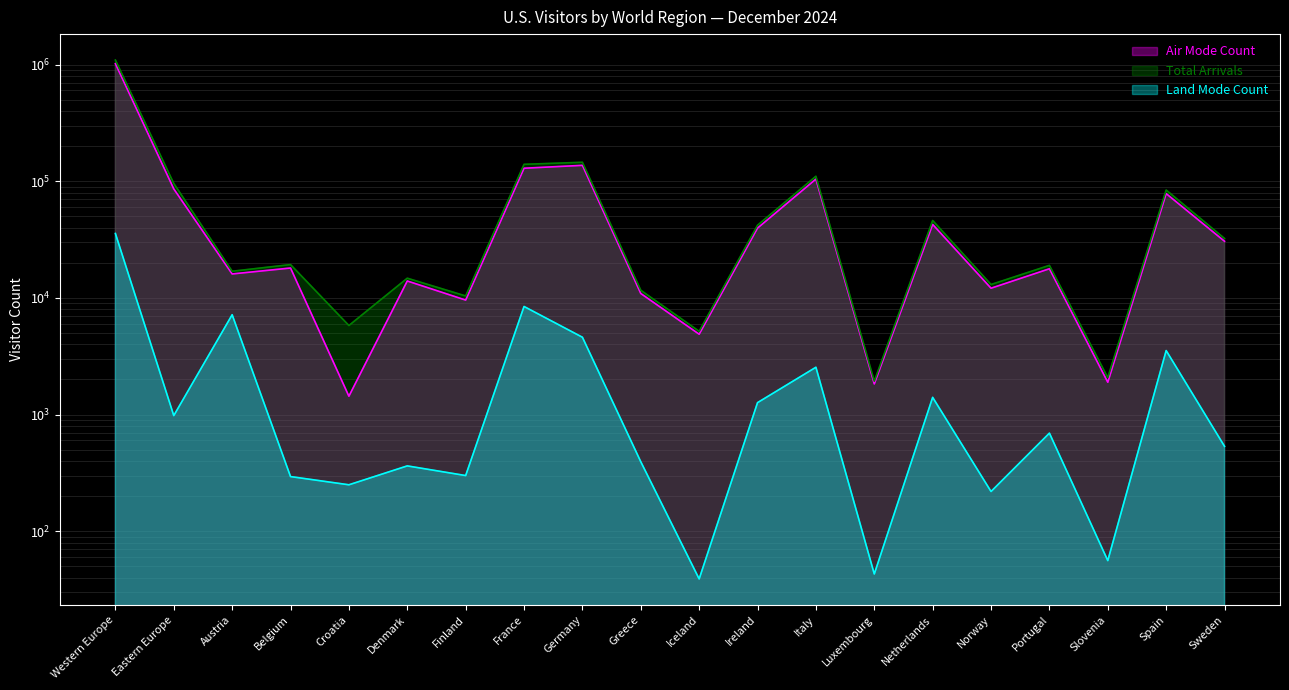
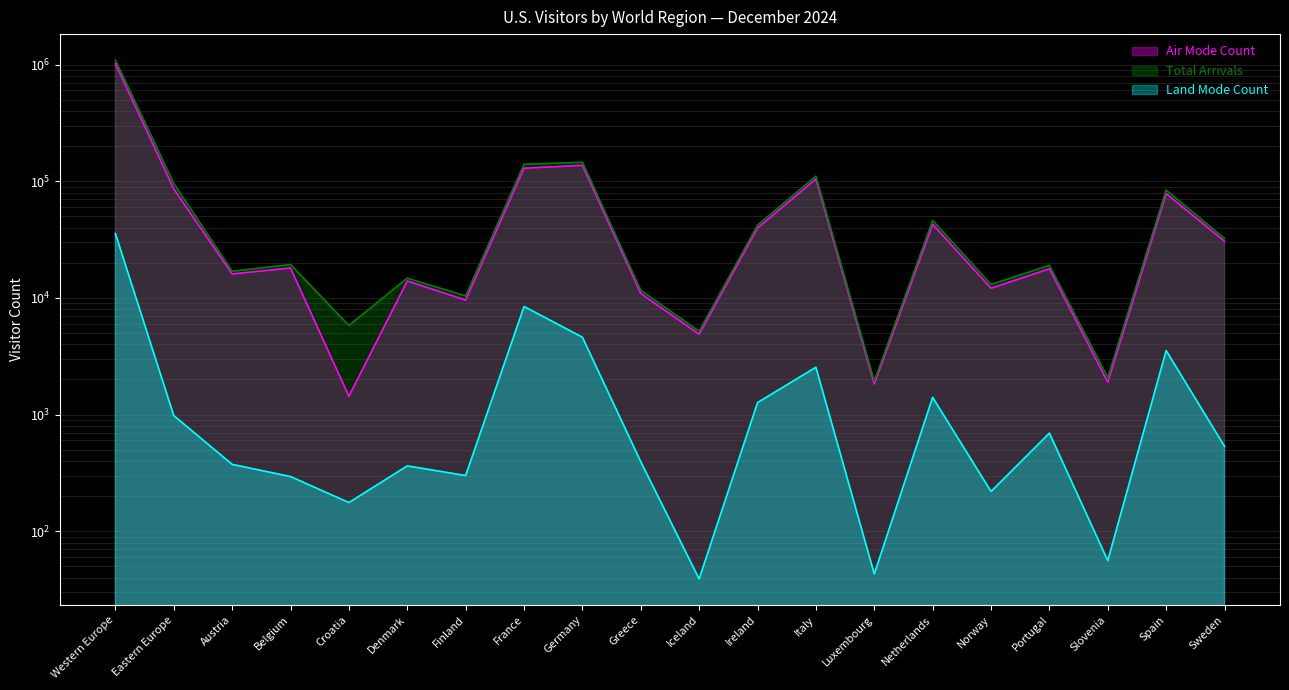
  {
    "Air Mode Count": {
      "Western Europe": 1000000,
      "Eastern Europe": 90000,
      "Austria": 16000,
      "Belgium": 18000,
      "Croatia": 1400,
      "Denmark": 14000,
      "Finland": 10000,
      "France": 130000,
      "Germany": 140000,
      "Greece": 11000,
      "Iceland": 4900,
      "Ireland": 40000,
      "Italy": 100000,
      "Luxembourg": 1800,
      "Netherlands": 43000,
      "Norway": 12000,
      "Portugal": 18000,
      "Slovenia": 1900,
      "Spain": 80000,
      "Sweden": 31000
    },
    "Total Arrivals": {
      "Western Europe": 1100000,
      "Eastern Europe": 100000,
      "Austria": 17000,
      "Belgium": 19000,
      "Croatia": 6000,
      "Denmark": 15000,
      "Finland": 10000,
      "France": 140000,
      "Germany": 150000,
      "Greece": 12000,
      "Iceland": 5000,
      "Ireland": 42000,
      "Italy": 110000,
      "Luxembourg": 1900,
      "Netherlands": 46000,
      "Norway": 13000,
      "Portugal": 19000,
      "Slovenia": 2100,
      "Spain": 80000,
      "Sweden": 32000
    },
    "Land Mode Count": {
      "Western Europe": 36000,
      "Eastern Europe": 1000,
-     "Austria": 7000,
+     "Austria": 370,
      "Belgium": 290,
-     "Croatia": 250,
+     "Croatia": 180,
      "Denmark": 360,
      "Finland": 300,
      "France": 8000,
      "Germany": 4600,
      "Greece": 390,
      "Iceland": 39,
      "Ireland": 1300,
      "Italy": 2500,
      "Luxembourg": 43,
      "Netherlands": 1400,
      "Norway": 220,
      "Portugal": 700,
      "Slovenia": 60,
      "Spain": 3500,
      "Sweden": 500
    }
  }
